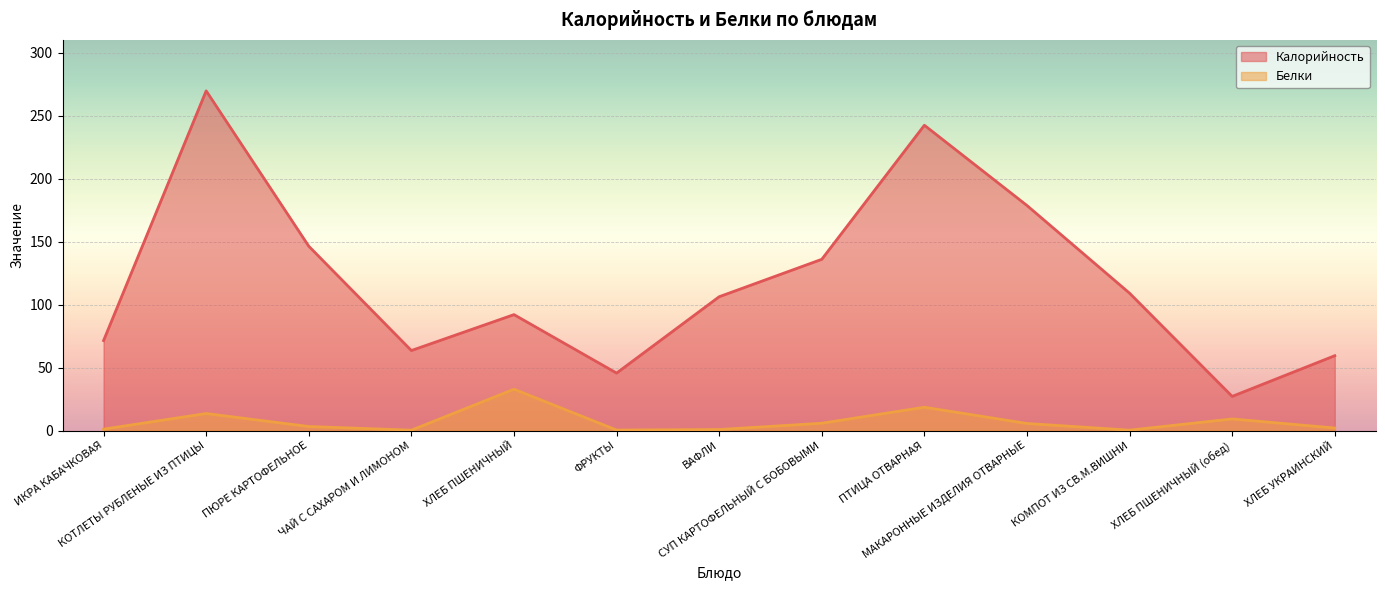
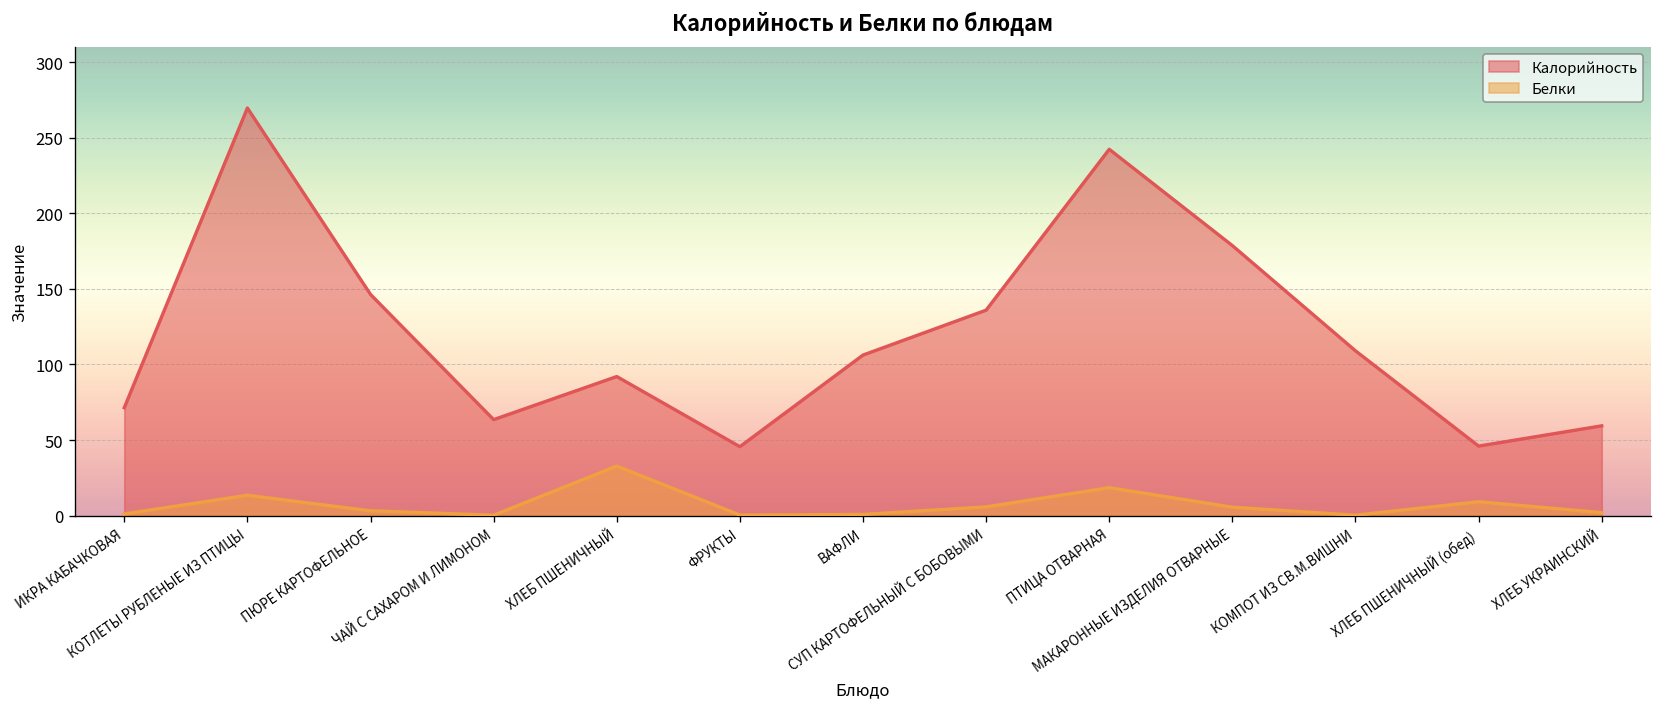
  {
    "Калорийность": {
      "ИКРА КАБАЧКОВАЯ": 71,
      "КОТЛЕТЫ РУБЛЕНЫЕ ИЗ ПТИЦЫ": 270,
      "ПЮРЕ КАРТОФЕЛЬНОЕ": 146,
      "ЧАЙ С САХАРОМ И ЛИМОНОМ": 64,
      "ХЛЕБ ПШЕНИЧНЫЙ": 92,
      "ФРУКТЫ": 46,
      "ВАФЛИ": 106,
      "СУП КАРТОФЕЛЬНЫЙ С БОБОВЫМИ": 136,
      "ПТИЦА ОТВАРНАЯ": 242,
      "МАКАРОННЫЕ ИЗДЕЛИЯ ОТВАРНЫЕ": 179,
      "КОМПОТ ИЗ СВ.М.ВИШНИ": 109,
-     "ХЛЕБ ПШЕНИЧНЫЙ (обед)": 27,
+     "ХЛЕБ ПШЕНИЧНЫЙ (обед)": 46,
      "ХЛЕБ УКРАИНСКИЙ": 59
    },
    "Белки": {
      "ИКРА КАБАЧКОВАЯ": 1,
      "КОТЛЕТЫ РУБЛЕНЫЕ ИЗ ПТИЦЫ": 14,
      "ПЮРЕ КАРТОФЕЛЬНОЕ": 3,
      "ЧАЙ С САХАРОМ И ЛИМОНОМ": 0,
      "ХЛЕБ ПШЕНИЧНЫЙ": 33,
      "ФРУКТЫ": 0,
      "ВАФЛИ": 1,
      "СУП КАРТОФЕЛЬНЫЙ С БОБОВЫМИ": 6,
      "ПТИЦА ОТВАРНАЯ": 19,
      "МАКАРОННЫЕ ИЗДЕЛИЯ ОТВАРНЫЕ": 6,
      "КОМПОТ ИЗ СВ.М.ВИШНИ": 0,
      "ХЛЕБ ПШЕНИЧНЫЙ (обед)": 9,
      "ХЛЕБ УКРАИНСКИЙ": 2
    }
  }
